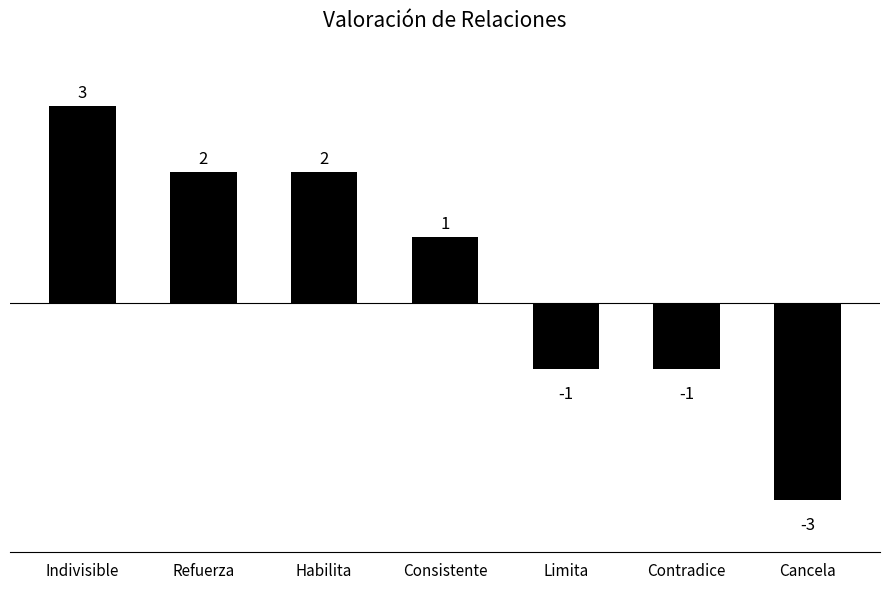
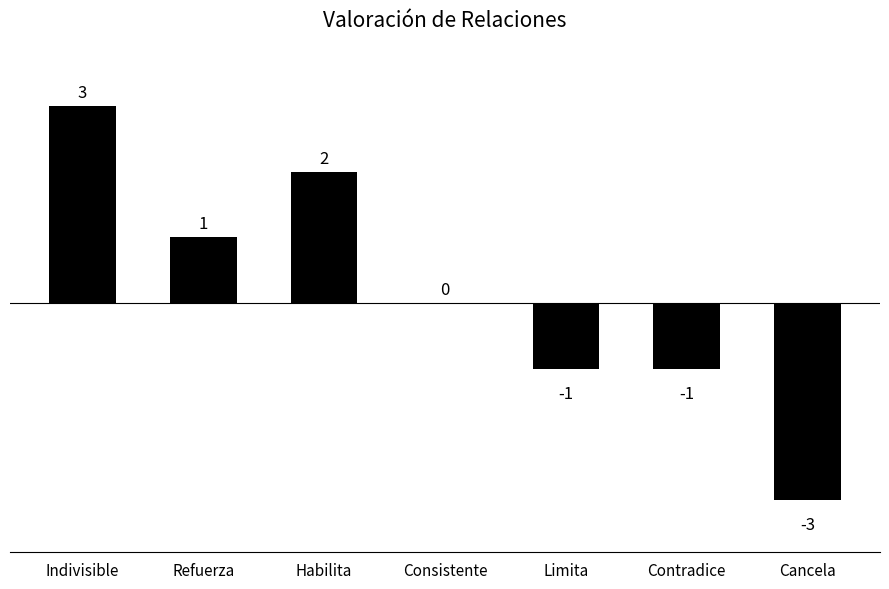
  {
    "Indivisible": 3,
-   "Refuerza": 2,
+   "Refuerza": 1,
    "Habilita": 2,
-   "Consistente": 1,
+   "Consistente": 0,
    "Limita": -1,
    "Contradice": -1,
    "Cancela": -3
  }
